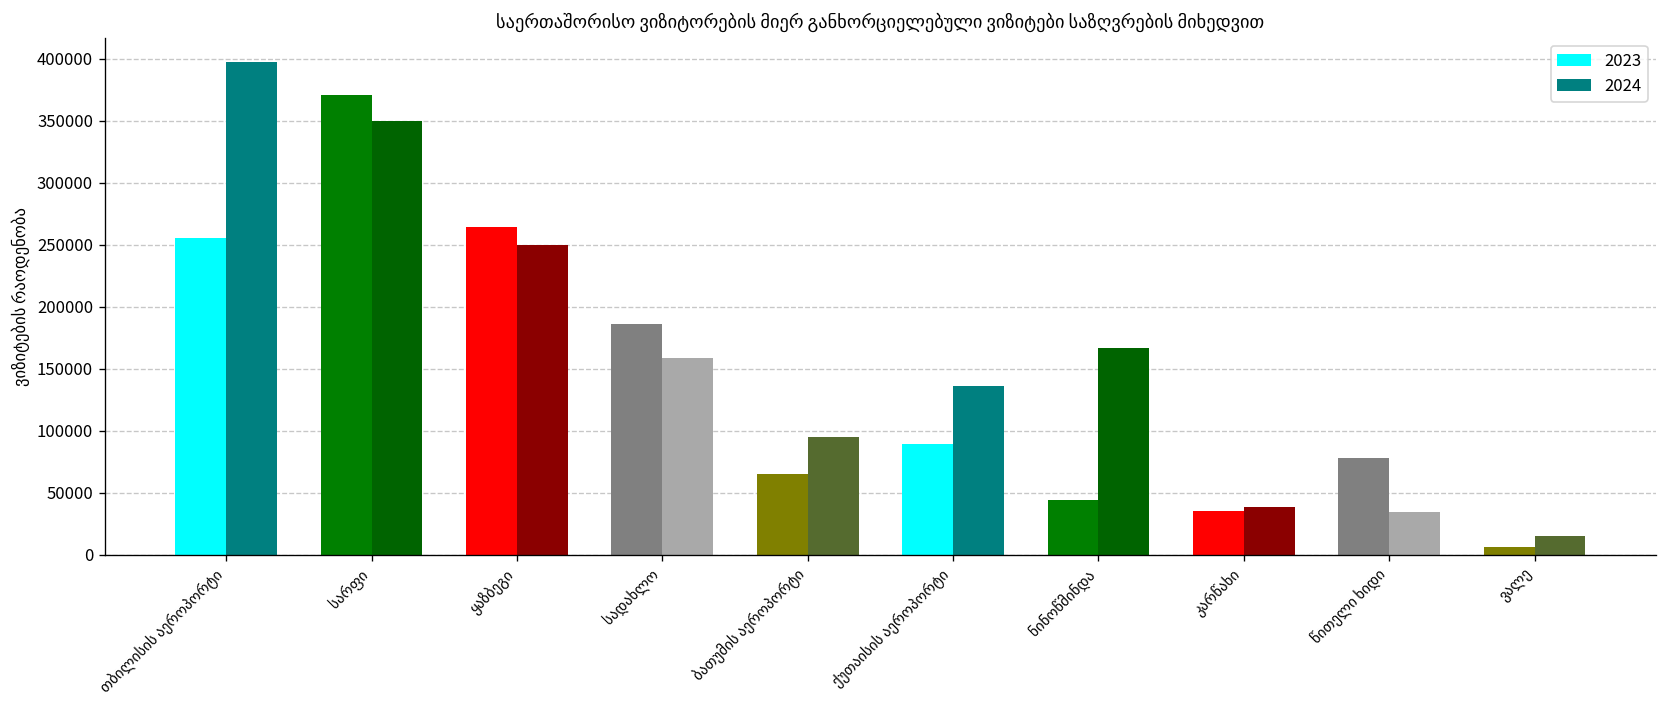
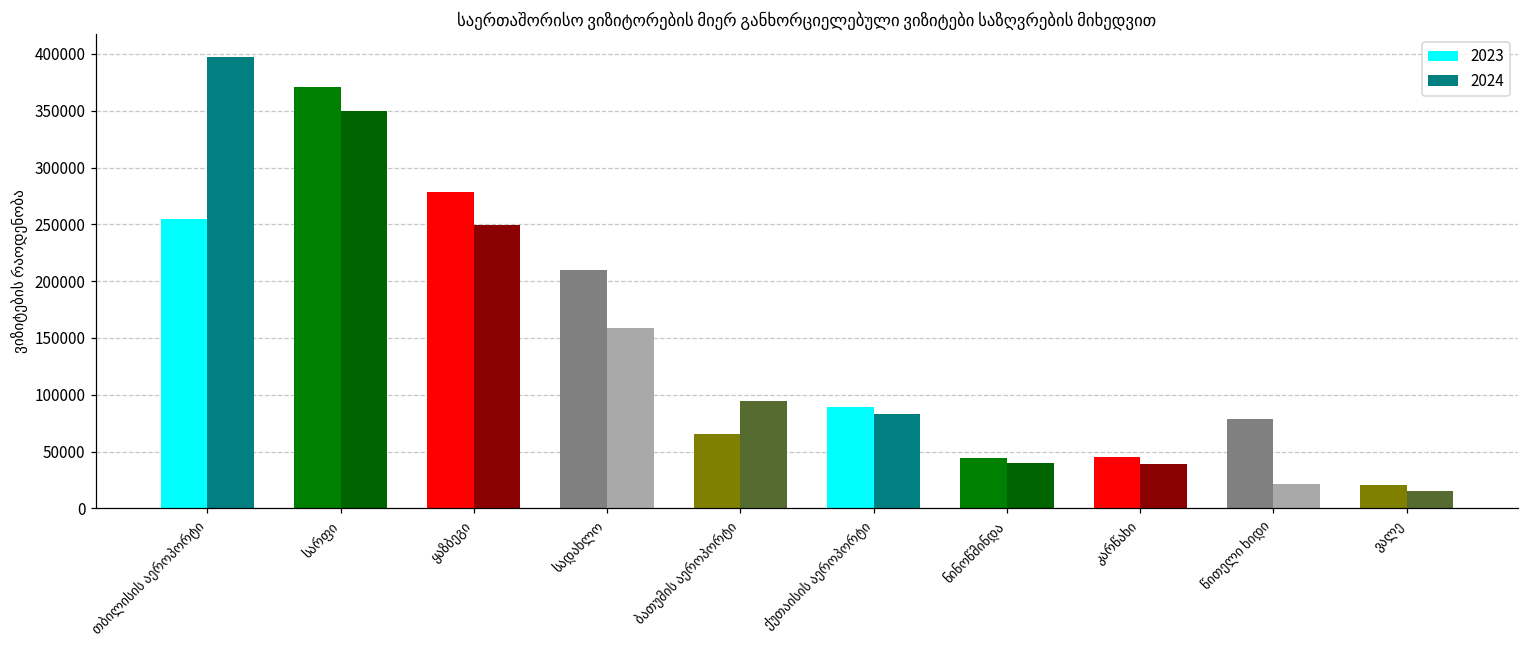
  {
    "2023": {
      "თბილისის აეროპორტი": 255000,
      "სარფი": 371000,
-     "ყაზბეგი": 265000,
-     "სადახლო": 186000,
+     "ყაზბეგი": 278000,
+     "სადახლო": 210000,
      "ბათუმის აეროპორტი": 65000,
      "ქუთაისის აეროპორტი": 90000,
      "ნინოწმინდა": 44000,
-     "კარწახი": 35000,
+     "კარწახი": 45000,
      "წითელი ხიდი": 78000,
-     "ვალე": 6000
+     "ვალე": 21000
    },
    "2024": {
      "თბილისის აეროპორტი": 397000,
      "სარფი": 350000,
      "ყაზბეგი": 249000,
      "სადახლო": 159000,
      "ბათუმის აეროპორტი": 95000,
-     "ქუთაისის აეროპორტი": 136000,
-     "ნინოწმინდა": 167000,
+     "ქუთაისის აეროპორტი": 83000,
+     "ნინოწმინდა": 40000,
      "კარწახი": 39000,
-     "წითელი ხიდი": 34000,
+     "წითელი ხიდი": 22000,
      "ვალე": 15000
    }
  }
